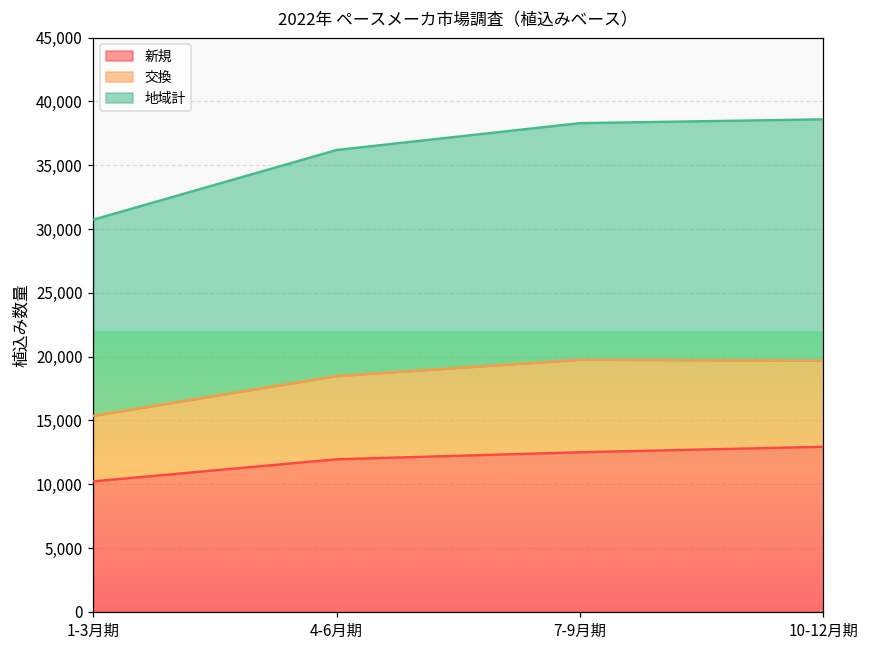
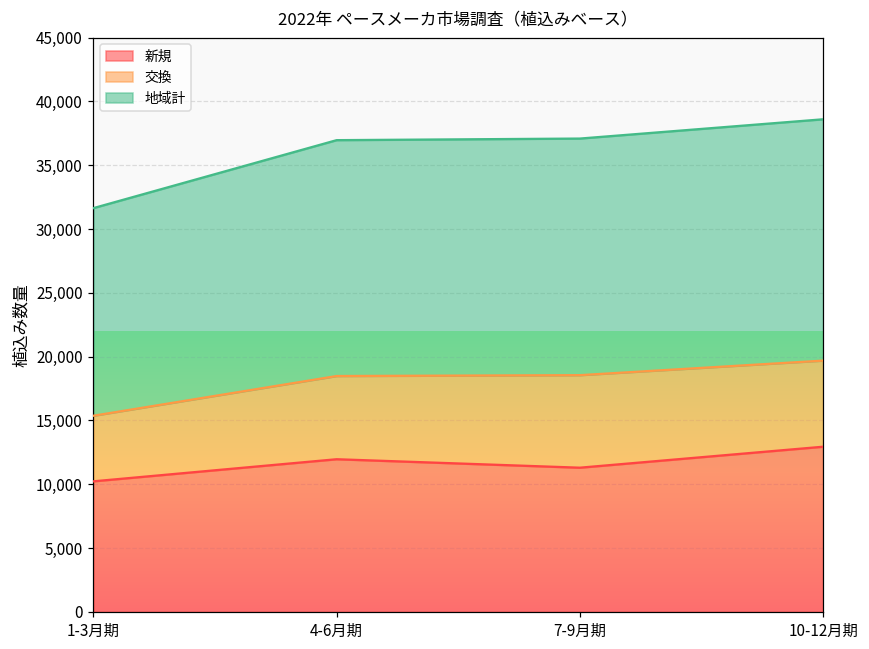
  {
    "新規": {
      "1-3月期": "10,200",
      "4-6月期": "12,000",
-     "7-9月期": "12,500",
+     "7-9月期": "11,300",
      "10-12月期": "12,900"
    },
    "交換": {
      "1-3月期": "5,100",
      "4-6月期": "6,500",
      "7-9月期": "7,300",
      "10-12月期": "6,700"
    },
    "地域計": {
-     "1-3月期": "15,400",
-     "4-6月期": "17,700",
+     "1-3月期": "16,300",
+     "4-6月期": "18,500",
      "7-9月期": "18,500",
      "10-12月期": "18,900"
    }
  }
